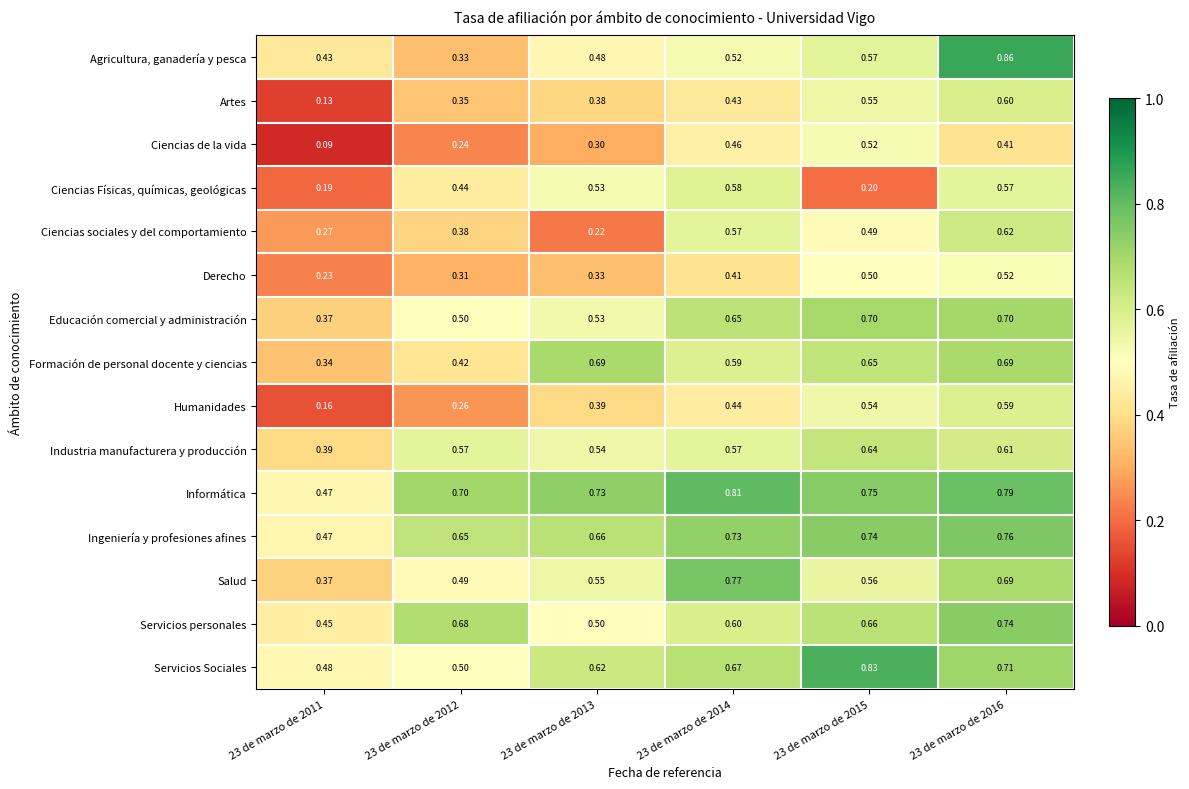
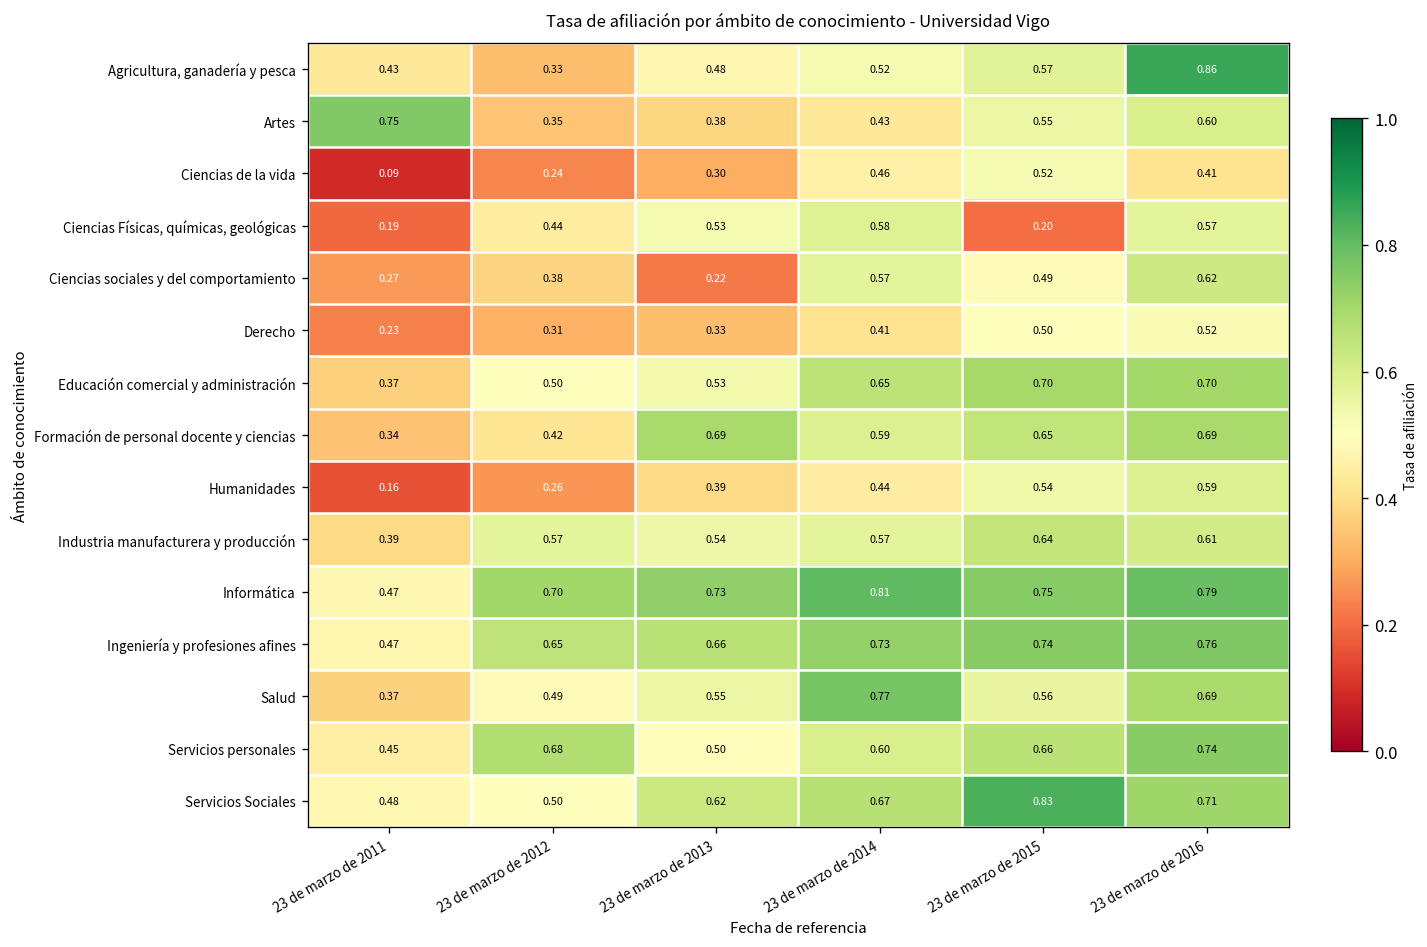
  {
    "Agricultura, ganadería y pesca": {
      "23 de marzo de 2011": 0.43,
      "23 de marzo de 2012": 0.33,
      "23 de marzo de 2013": 0.48,
      "23 de marzo de 2014": 0.52,
      "23 de marzo de 2015": 0.57,
      "23 de marzo de 2016": 0.86
    },
    "Artes": {
-     "23 de marzo de 2011": 0.13,
+     "23 de marzo de 2011": 0.75,
      "23 de marzo de 2012": 0.35,
      "23 de marzo de 2013": 0.38,
      "23 de marzo de 2014": 0.43,
      "23 de marzo de 2015": 0.55,
      "23 de marzo de 2016": 0.60
    },
    "Ciencias de la vida": {
      "23 de marzo de 2011": 0.09,
      "23 de marzo de 2012": 0.24,
      "23 de marzo de 2013": 0.30,
      "23 de marzo de 2014": 0.46,
      "23 de marzo de 2015": 0.52,
      "23 de marzo de 2016": 0.41
    },
    "Ciencias Físicas, químicas, geológicas": {
      "23 de marzo de 2011": 0.19,
      "23 de marzo de 2012": 0.44,
      "23 de marzo de 2013": 0.53,
      "23 de marzo de 2014": 0.58,
      "23 de marzo de 2015": 0.20,
      "23 de marzo de 2016": 0.57
    },
    "Ciencias sociales y del comportamiento": {
      "23 de marzo de 2011": 0.27,
      "23 de marzo de 2012": 0.38,
      "23 de marzo de 2013": 0.22,
      "23 de marzo de 2014": 0.57,
      "23 de marzo de 2015": 0.49,
      "23 de marzo de 2016": 0.62
    },
    "Derecho": {
      "23 de marzo de 2011": 0.23,
      "23 de marzo de 2012": 0.31,
      "23 de marzo de 2013": 0.33,
      "23 de marzo de 2014": 0.41,
      "23 de marzo de 2015": 0.50,
      "23 de marzo de 2016": 0.52
    },
    "Educación comercial y administración": {
      "23 de marzo de 2011": 0.37,
      "23 de marzo de 2012": 0.50,
      "23 de marzo de 2013": 0.53,
      "23 de marzo de 2014": 0.65,
      "23 de marzo de 2015": 0.70,
      "23 de marzo de 2016": 0.70
    },
    "Formación de personal docente y ciencias": {
      "23 de marzo de 2011": 0.34,
      "23 de marzo de 2012": 0.42,
      "23 de marzo de 2013": 0.69,
      "23 de marzo de 2014": 0.59,
      "23 de marzo de 2015": 0.65,
      "23 de marzo de 2016": 0.69
    },
    "Humanidades": {
      "23 de marzo de 2011": 0.16,
      "23 de marzo de 2012": 0.26,
      "23 de marzo de 2013": 0.39,
      "23 de marzo de 2014": 0.44,
      "23 de marzo de 2015": 0.54,
      "23 de marzo de 2016": 0.59
    },
    "Industria manufacturera y producción": {
      "23 de marzo de 2011": 0.39,
      "23 de marzo de 2012": 0.57,
      "23 de marzo de 2013": 0.54,
      "23 de marzo de 2014": 0.57,
      "23 de marzo de 2015": 0.64,
      "23 de marzo de 2016": 0.61
    },
    "Informática": {
      "23 de marzo de 2011": 0.47,
      "23 de marzo de 2012": 0.70,
      "23 de marzo de 2013": 0.73,
      "23 de marzo de 2014": 0.81,
      "23 de marzo de 2015": 0.75,
      "23 de marzo de 2016": 0.79
    },
    "Ingeniería y profesiones afines": {
      "23 de marzo de 2011": 0.47,
      "23 de marzo de 2012": 0.65,
      "23 de marzo de 2013": 0.66,
      "23 de marzo de 2014": 0.73,
      "23 de marzo de 2015": 0.74,
      "23 de marzo de 2016": 0.76
    },
    "Salud": {
      "23 de marzo de 2011": 0.37,
      "23 de marzo de 2012": 0.49,
      "23 de marzo de 2013": 0.55,
      "23 de marzo de 2014": 0.77,
      "23 de marzo de 2015": 0.56,
      "23 de marzo de 2016": 0.69
    },
    "Servicios personales": {
      "23 de marzo de 2011": 0.45,
      "23 de marzo de 2012": 0.68,
      "23 de marzo de 2013": 0.50,
      "23 de marzo de 2014": 0.60,
      "23 de marzo de 2015": 0.66,
      "23 de marzo de 2016": 0.74
    },
    "Servicios Sociales": {
      "23 de marzo de 2011": 0.48,
      "23 de marzo de 2012": 0.50,
      "23 de marzo de 2013": 0.62,
      "23 de marzo de 2014": 0.67,
      "23 de marzo de 2015": 0.83,
      "23 de marzo de 2016": 0.71
    }
  }
